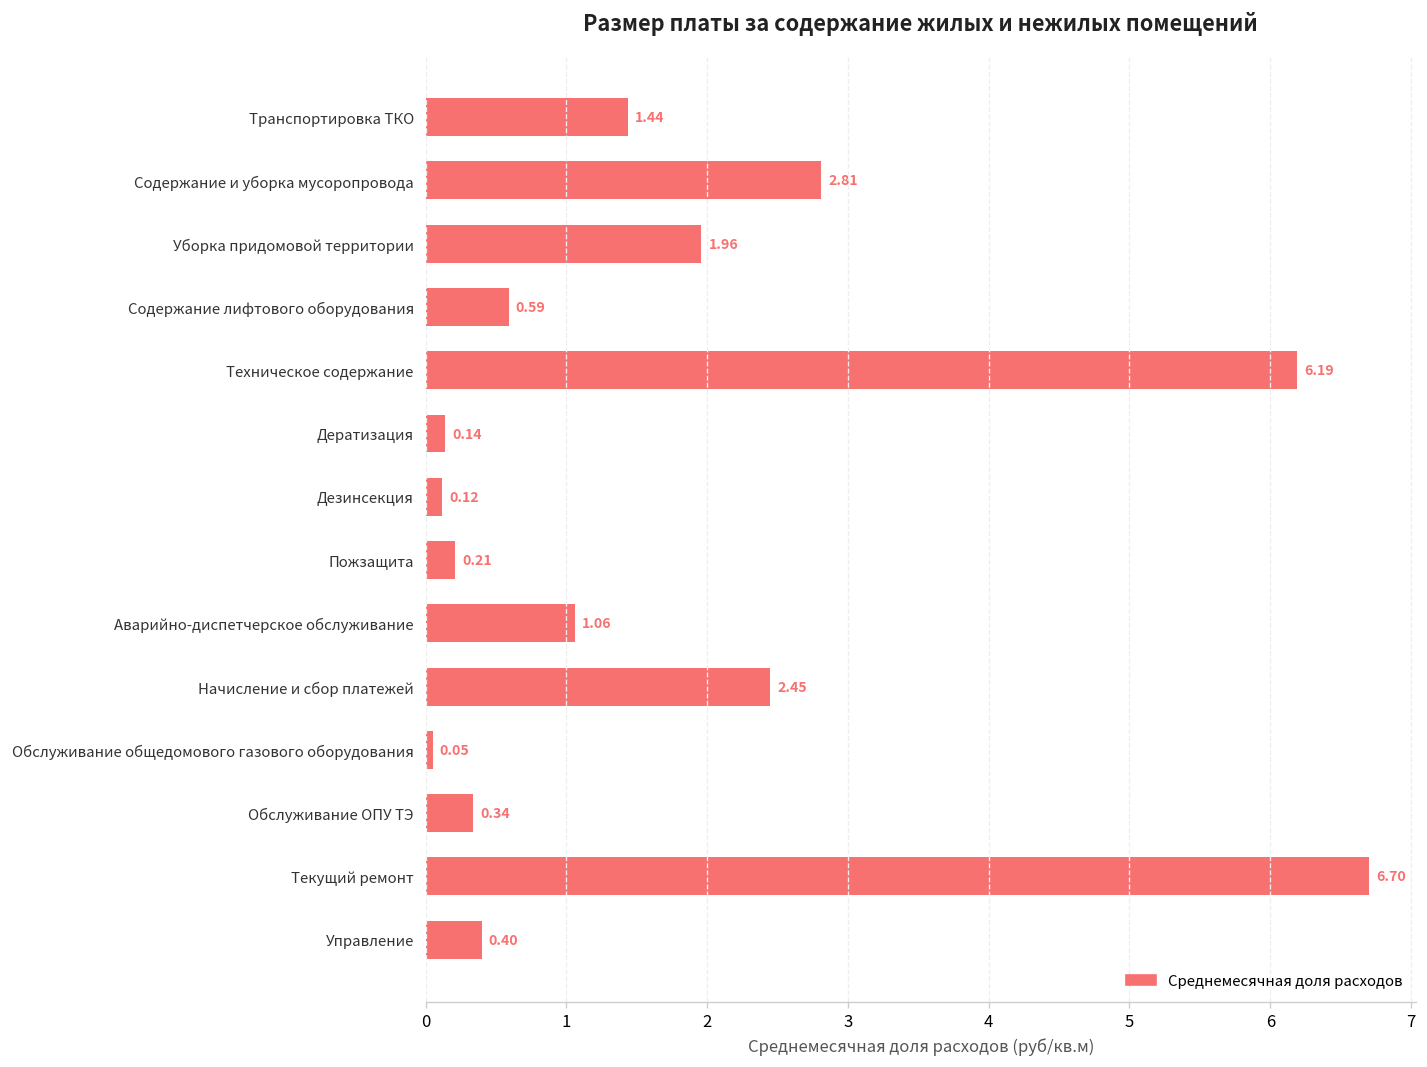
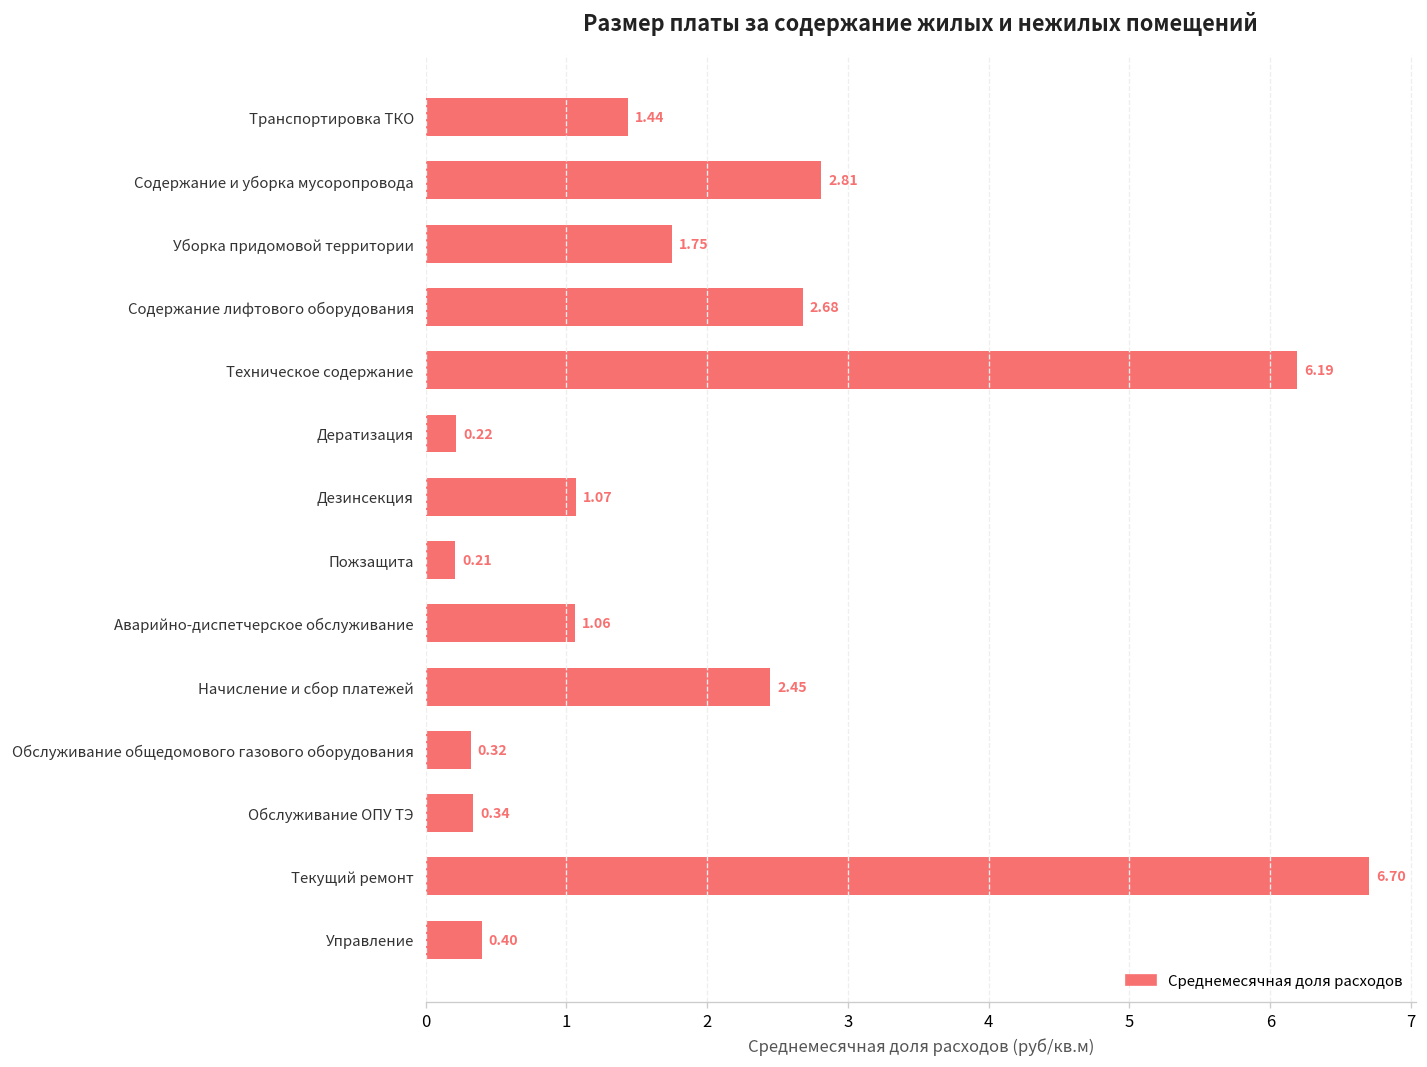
  {
    "Транспортировка ТКО": 1.44,
    "Содержание и уборка мусоропровода": 2.81,
-   "Уборка придомовой территории": 1.96,
-   "Содержание лифтового оборудования": 0.59,
+   "Уборка придомовой территории": 1.75,
+   "Содержание лифтового оборудования": 2.68,
    "Техническое содержание": 6.19,
-   "Дератизация": 0.14,
-   "Дезинсекция": 0.12,
+   "Дератизация": 0.22,
+   "Дезинсекция": 1.07,
    "Пожзащита": 0.21,
    "Аварийно-диспетчерское обслуживание": 1.06,
    "Начисление и сбор платежей": 2.45,
-   "Обслуживание общедомового газового оборудования": 0.05,
+   "Обслуживание общедомового газового оборудования": 0.32,
    "Обслуживание ОПУ ТЭ": 0.34,
    "Текущий ремонт": 6.70,
    "Управление": 0.40
  }
